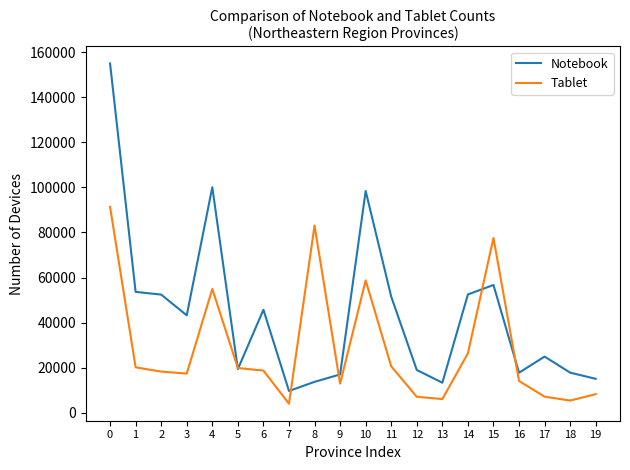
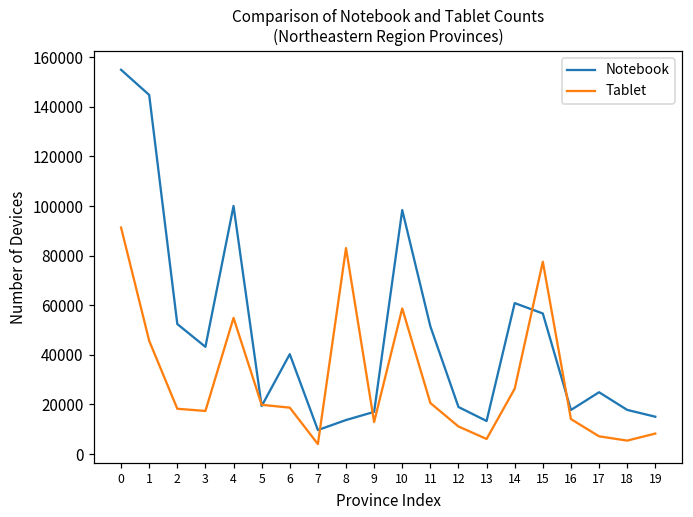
  {
    "Notebook": {
      "0": 155000,
-     "1": 54000,
+     "1": 145000,
      "2": 52000,
      "3": 43000,
      "4": 100000,
-     "6": 46000,
+     "6": 40000,
      "7": 10000,
      "8": 14000,
      "9": 17000,
      "10": 98000,
      "11": 52000,
      "12": 19000,
      "13": 13000,
-     "14": 52000,
+     "14": 61000,
      "15": 57000,
      "16": 18000,
      "17": 25000,
      "18": 18000,
      "19": 15000
    },
    "Tablet": {
      "0": 91000,
-     "1": 20000,
+     "1": 46000,
      "2": 18000,
      "3": 17000,
      "4": 55000,
      "6": 19000,
      "7": 4000,
      "8": 83000,
      "9": 13000,
      "10": 59000,
      "11": 21000,
-     "12": 7000,
+     "12": 11000,
      "13": 6000,
      "14": 26000,
      "15": 78000,
      "16": 14000,
      "17": 7000,
      "18": 5000,
      "19": 8000
    }
  }
